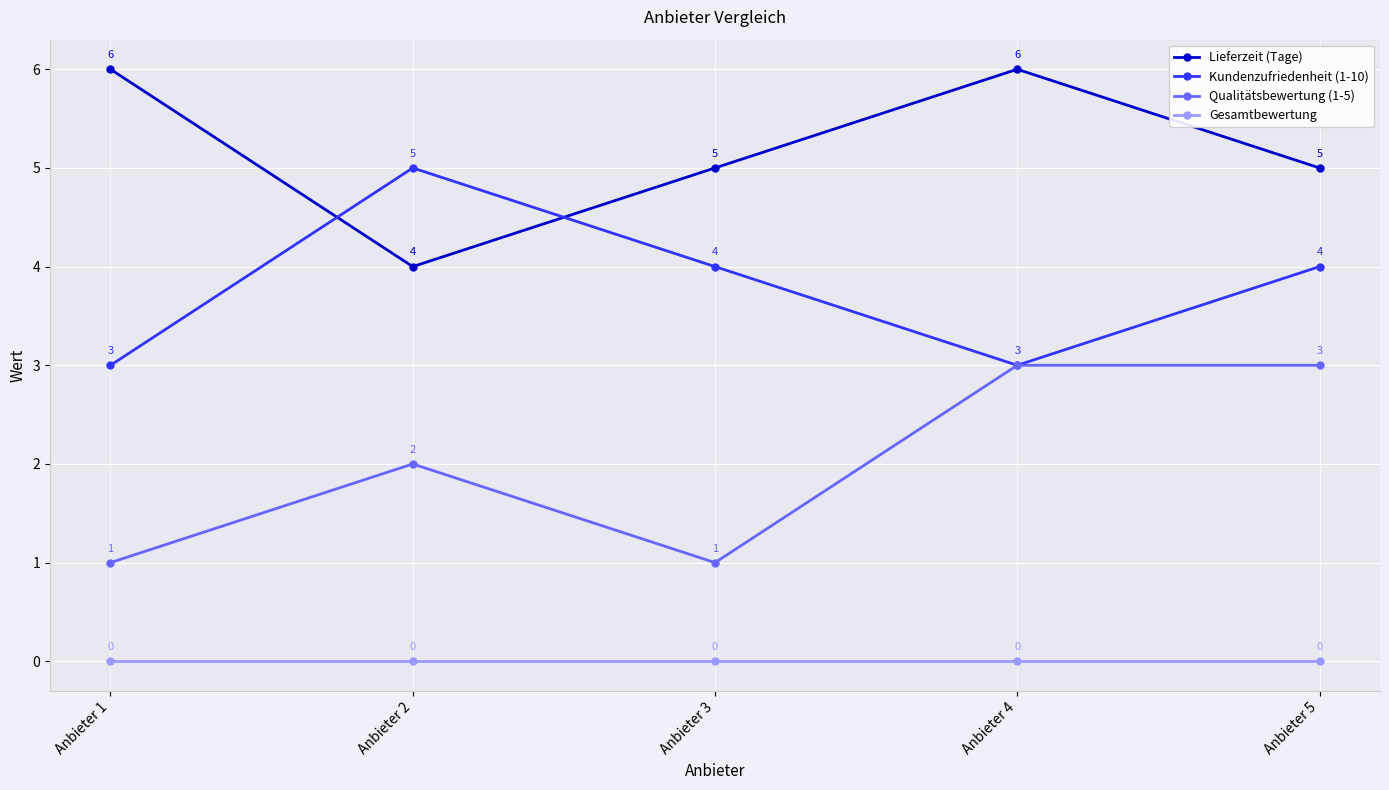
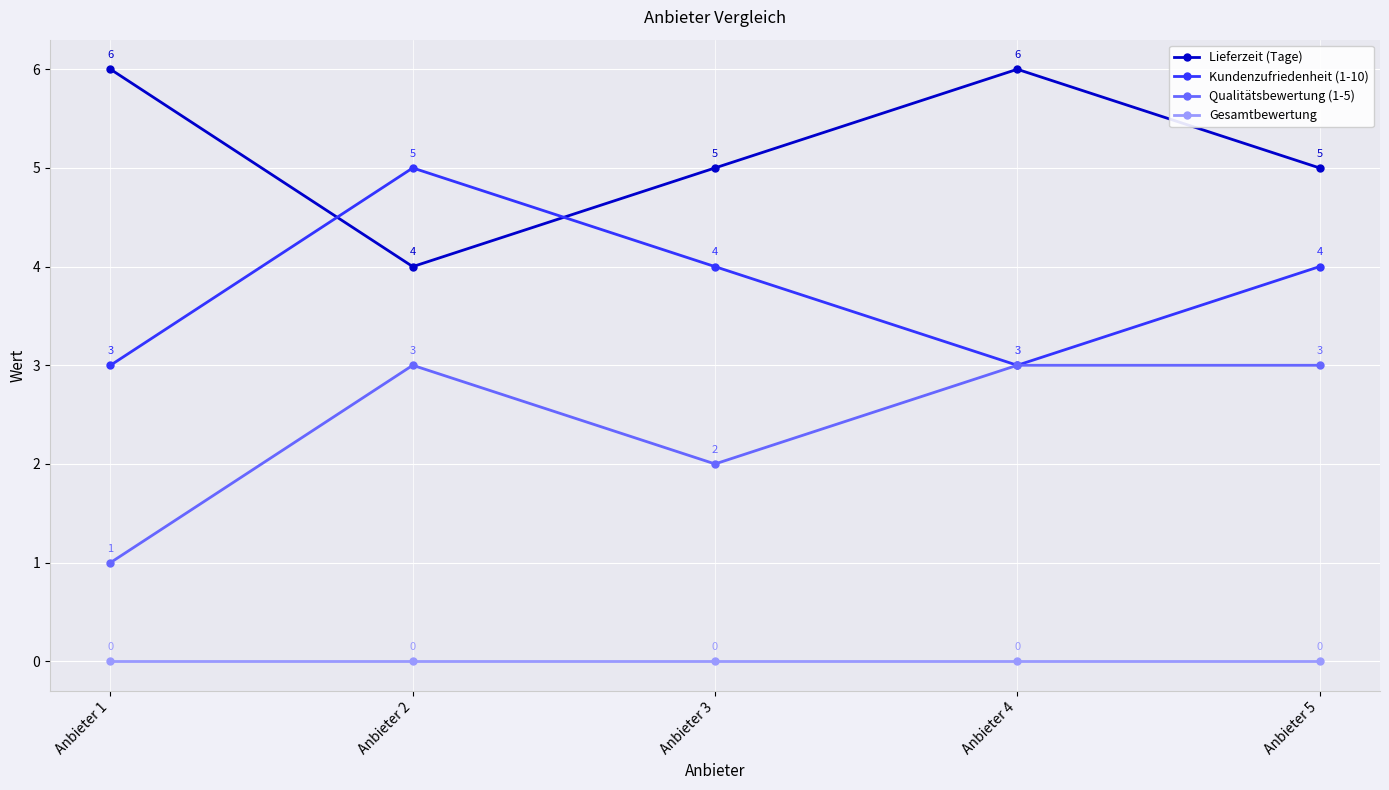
  {
    "Lieferzeit (Tage)": {
      "Anbieter 1": 6,
      "Anbieter 2": 4,
      "Anbieter 3": 5,
      "Anbieter 4": 6,
      "Anbieter 5": 5
    },
    "Kundenzufriedenheit (1-10)": {
      "Anbieter 1": 3,
      "Anbieter 2": 5,
      "Anbieter 3": 4,
      "Anbieter 5": 4
    },
    "Qualitätsbewertung (1-5)": {
      "Anbieter 1": 1,
-     "Anbieter 2": 2,
-     "Anbieter 3": 1,
+     "Anbieter 2": 3,
+     "Anbieter 3": 2,
      "Anbieter 5": 3
    },
    "Gesamtbewertung": {
      "Anbieter 1": 0,
      "Anbieter 2": 0,
      "Anbieter 3": 0,
      "Anbieter 4": 0,
      "Anbieter 5": 0
    }
  }
